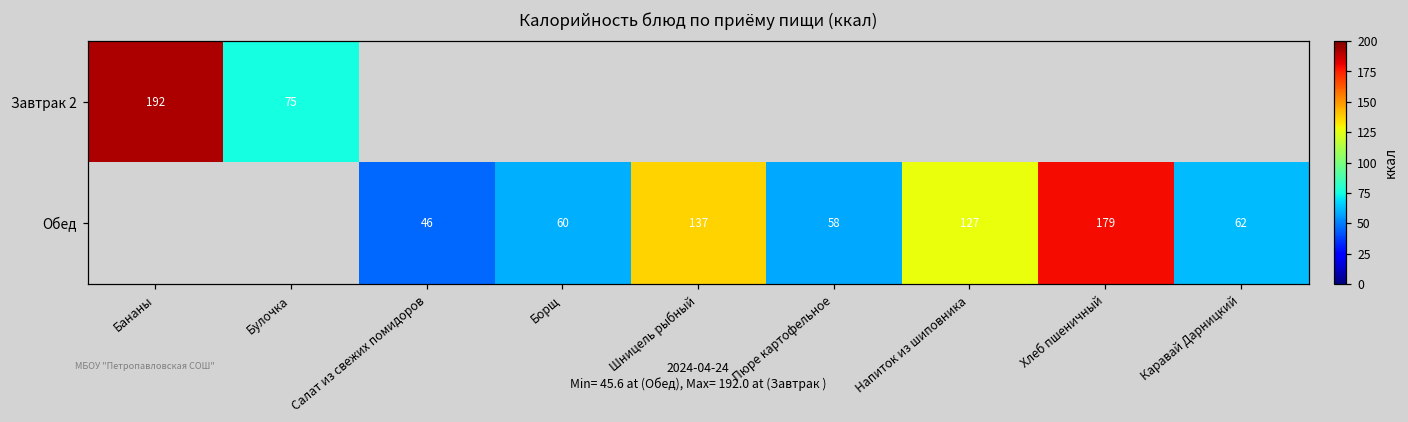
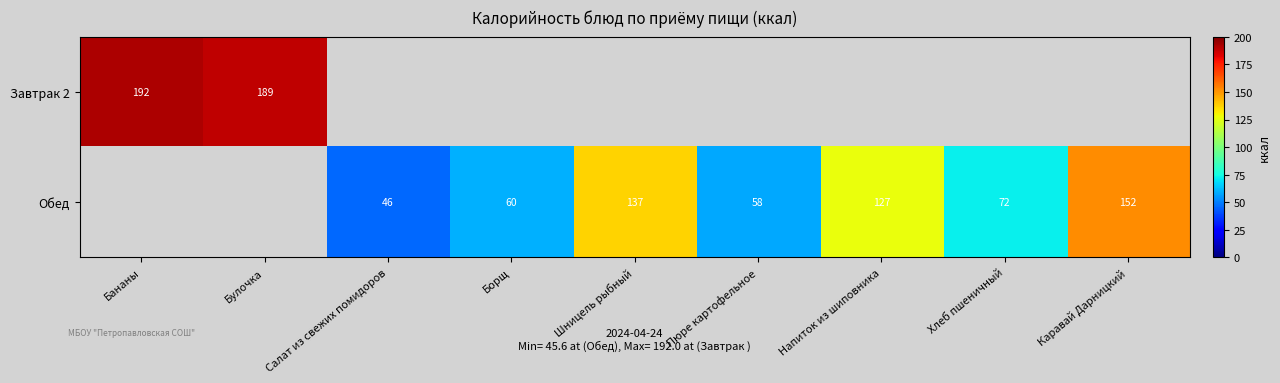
  {
    "Завтрак 2": {
-     "Булочка": 75
+     "Булочка": 189
    },
    "Обед": {
-     "Хлеб пшеничный": 179,
-     "Каравай Дарницкий": 62
+     "Хлеб пшеничный": 72,
+     "Каравай Дарницкий": 152
    }
  }
